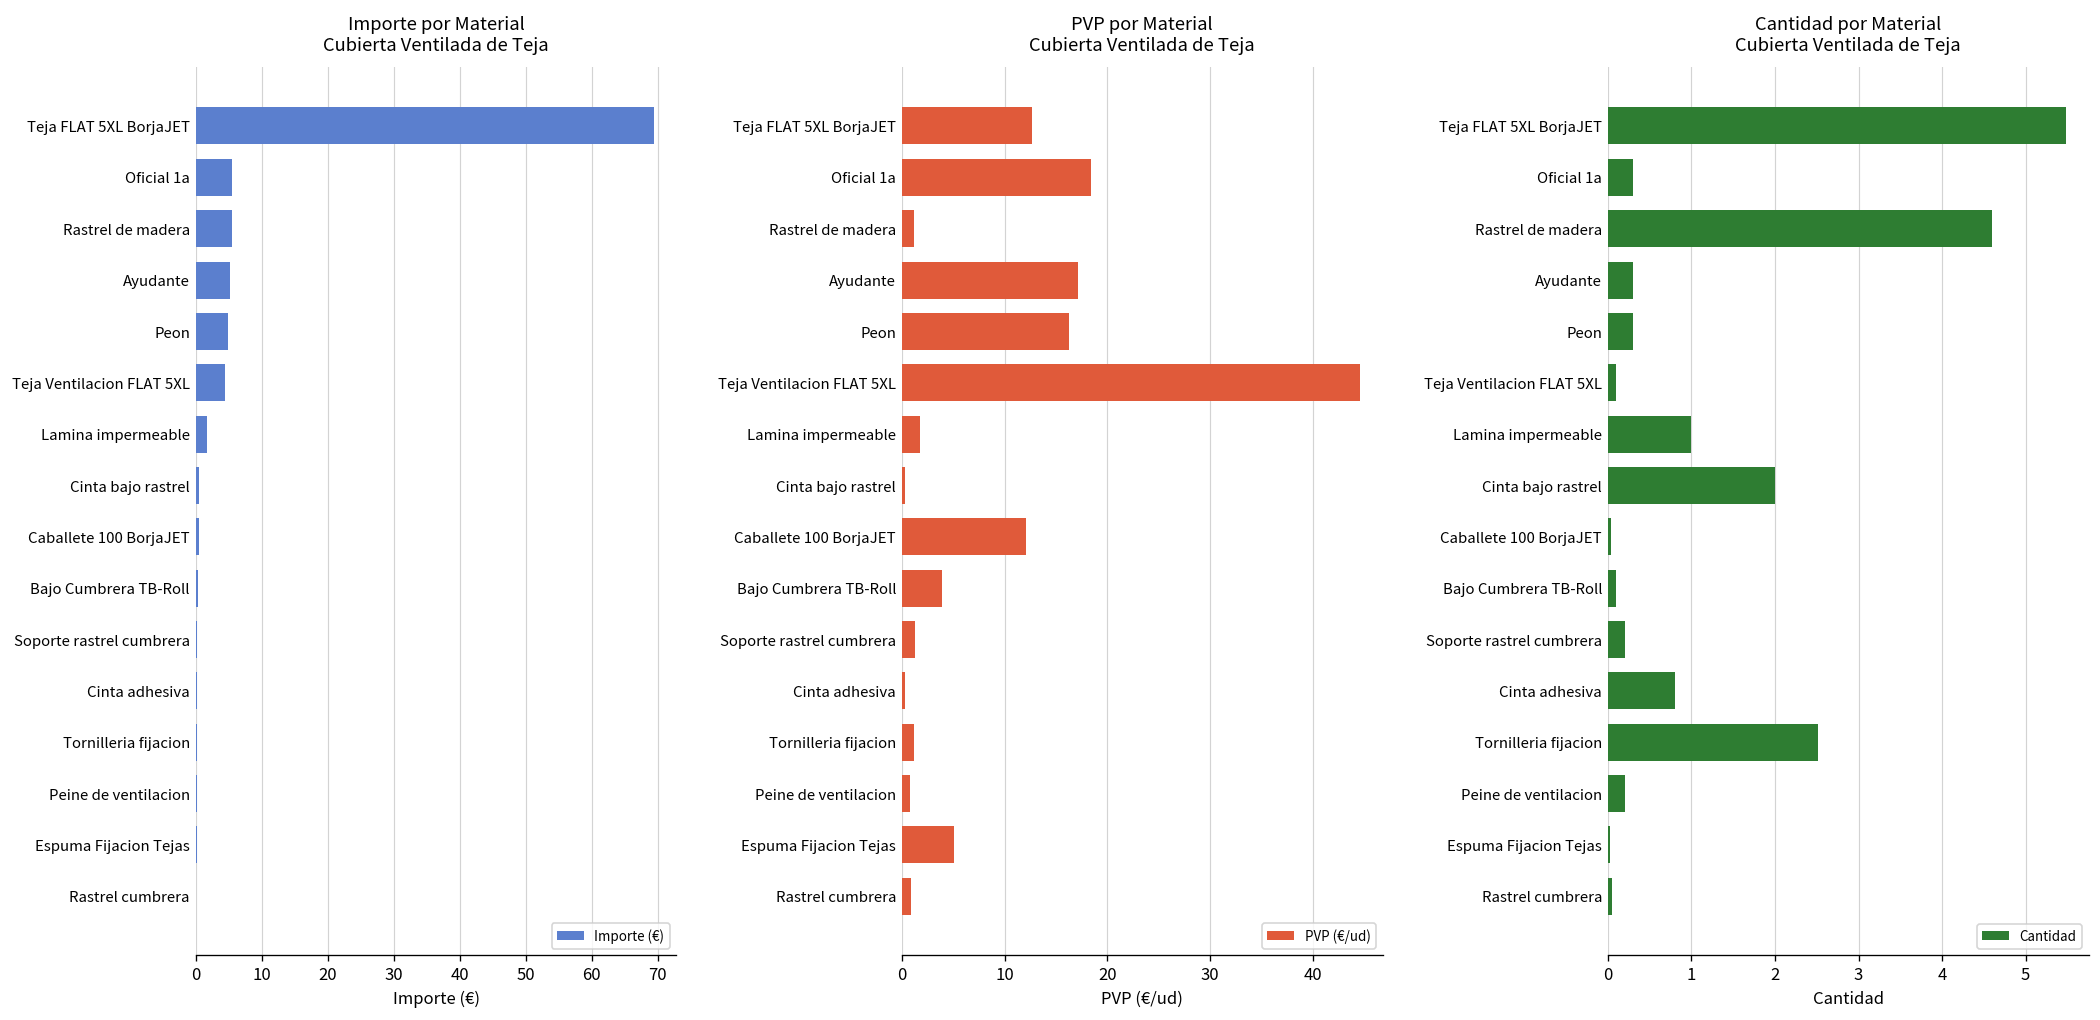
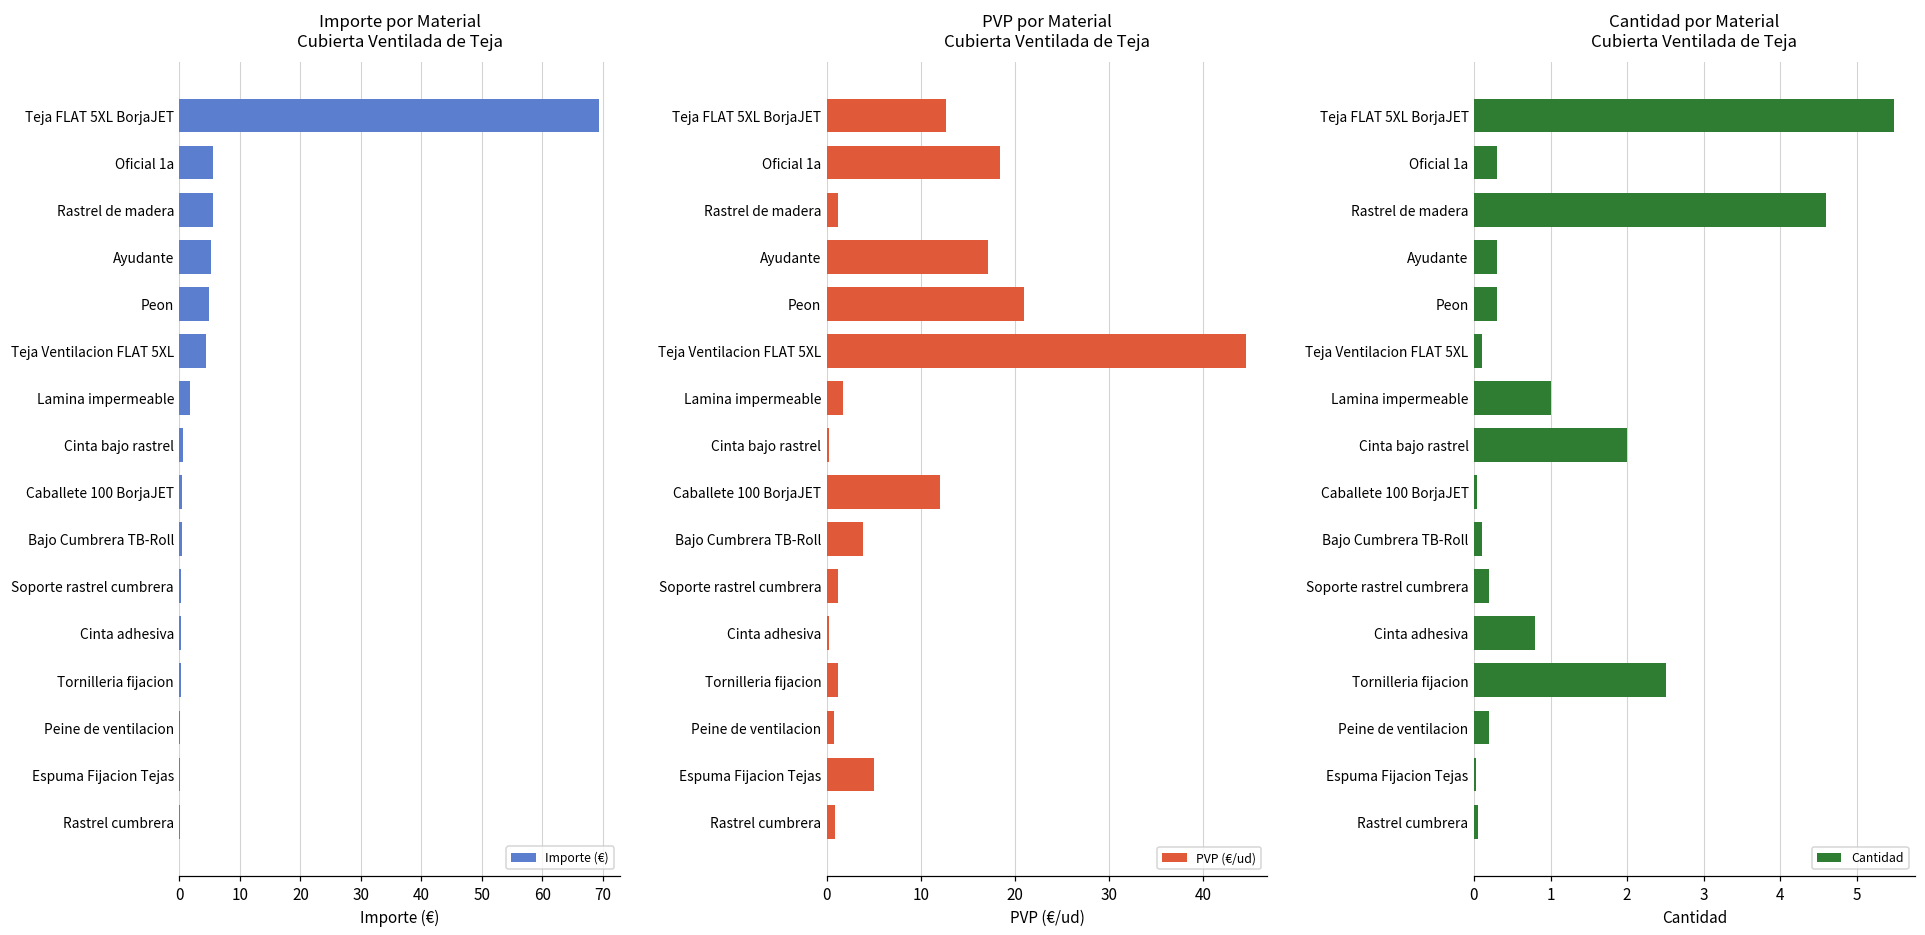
  {
    "Importe por Material Cubierta Ventilada de Teja": {
      "Teja FLAT 5XL BorjaJET": 69,
      "Oficial 1a": 6,
      "Rastrel de madera": 6,
      "Ayudante": 5,
      "Peon": 5,
      "Teja Ventilacion FLAT 5XL": 4,
      "Lamina impermeable": 2,
      "Cinta bajo rastrel": 1,
      "Caballete 100 BorjaJET": 0
    },
    "PVP por Material Cubierta Ventilada de Teja": {
      "Teja FLAT 5XL BorjaJET": 13,
      "Oficial 1a": 18,
      "Rastrel de madera": 1,
      "Ayudante": 17,
-     "Peon": 16,
+     "Peon": 21,
      "Teja Ventilacion FLAT 5XL": 45,
      "Lamina impermeable": 2,
      "Caballete 100 BorjaJET": 12,
      "Bajo Cumbrera TB-Roll": 4,
      "Soporte rastrel cumbrera": 1,
      "Tornilleria fijacion": 1,
      "Peine de ventilacion": 1,
      "Espuma Fijacion Tejas": 5,
      "Rastrel cumbrera": 1
    },
    "Cantidad por Material Cubierta Ventilada de Teja": {
      "Teja FLAT 5XL BorjaJET": 5.5,
      "Oficial 1a": 0.3,
      "Rastrel de madera": 4.6,
      "Ayudante": 0.3,
      "Peon": 0.3,
      "Teja Ventilacion FLAT 5XL": 0.1,
      "Lamina impermeable": 1.0,
      "Cinta bajo rastrel": 2.0,
      "Caballete 100 BorjaJET": 0.0,
      "Bajo Cumbrera TB-Roll": 0.1,
      "Soporte rastrel cumbrera": 0.2,
      "Cinta adhesiva": 0.8,
      "Tornilleria fijacion": 2.5,
      "Peine de ventilacion": 0.2,
      "Rastrel cumbrera": 0.1
    }
  }
